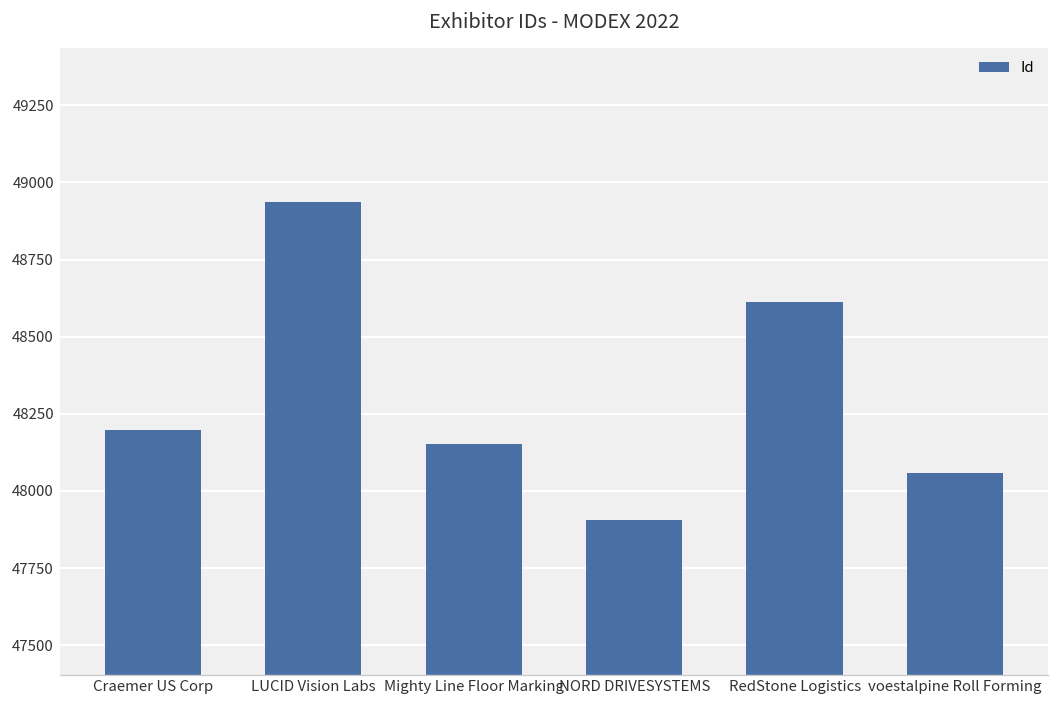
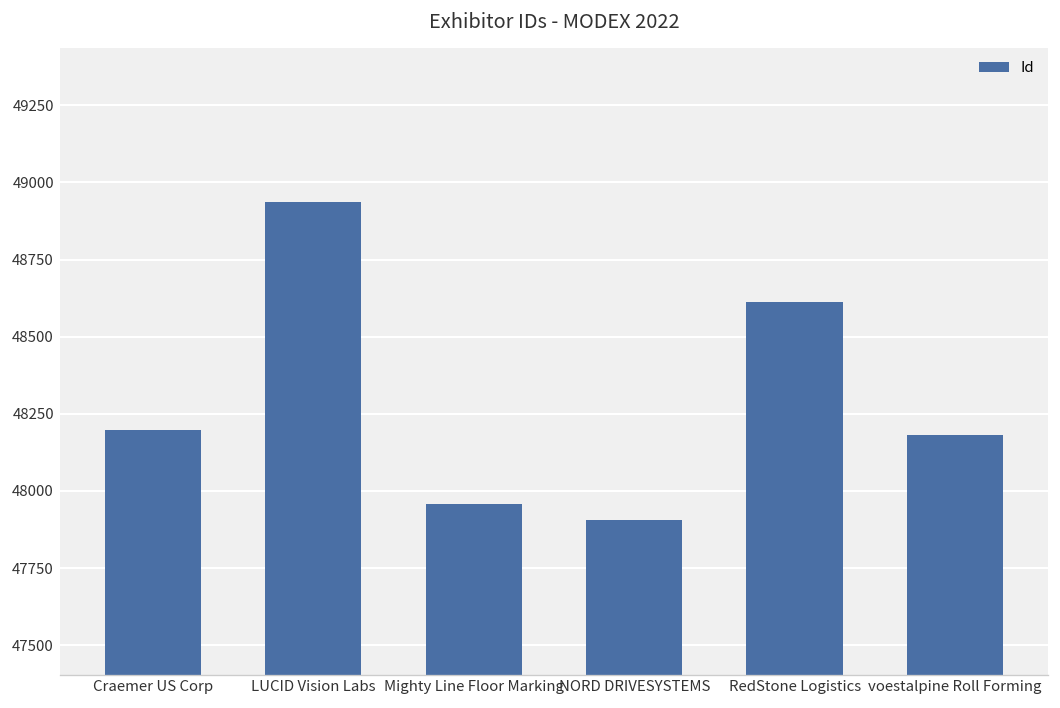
  {
    "Craemer US Corp": 48200,
    "LUCID Vision Labs": 48940,
-   "Mighty Line Floor Marking": 48150,
+   "Mighty Line Floor Marking": 47960,
    "NORD DRIVESYSTEMS": 47910,
    "RedStone Logistics": 48610,
-   "voestalpine Roll Forming": 48060
+   "voestalpine Roll Forming": 48180
  }
